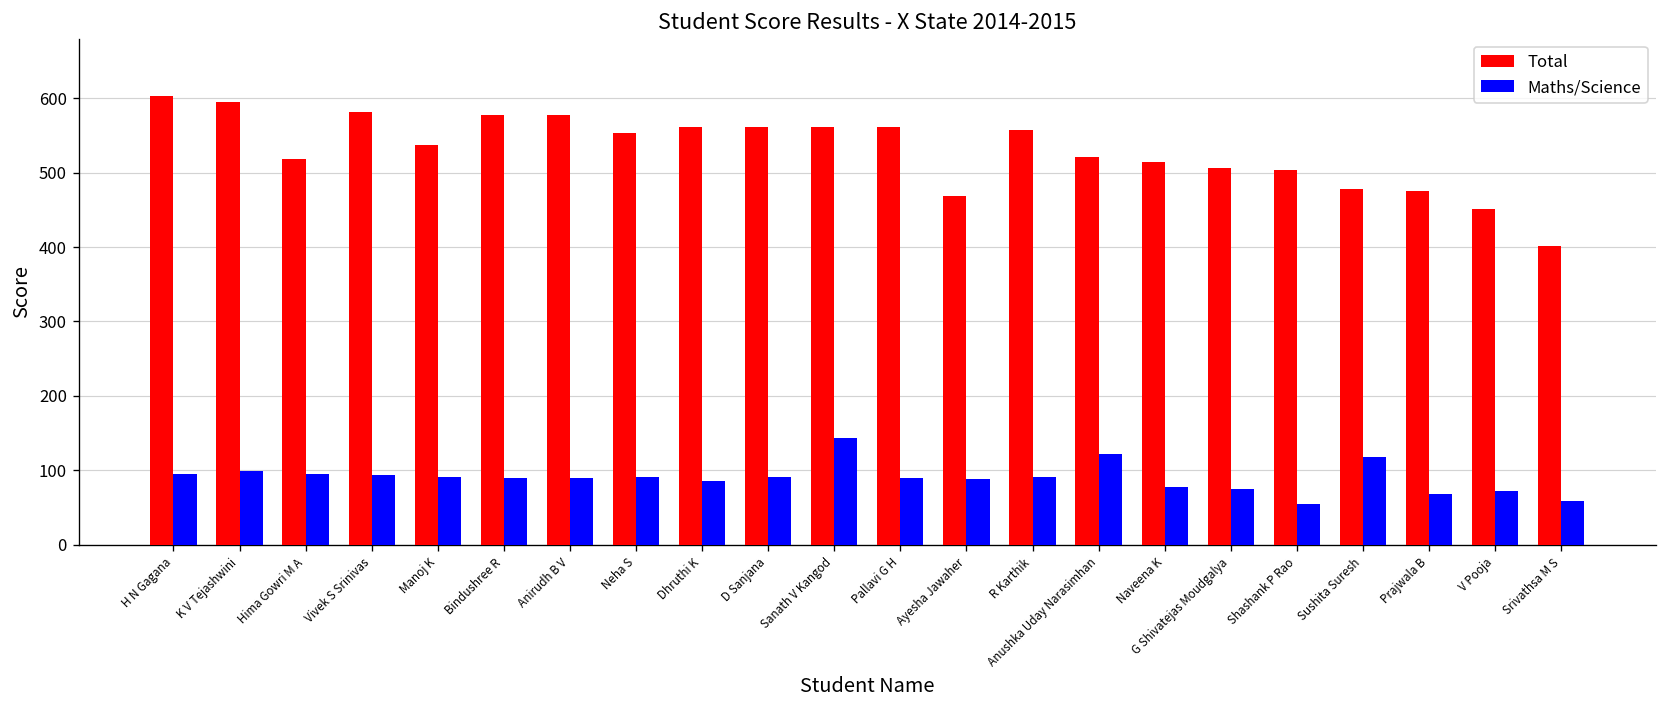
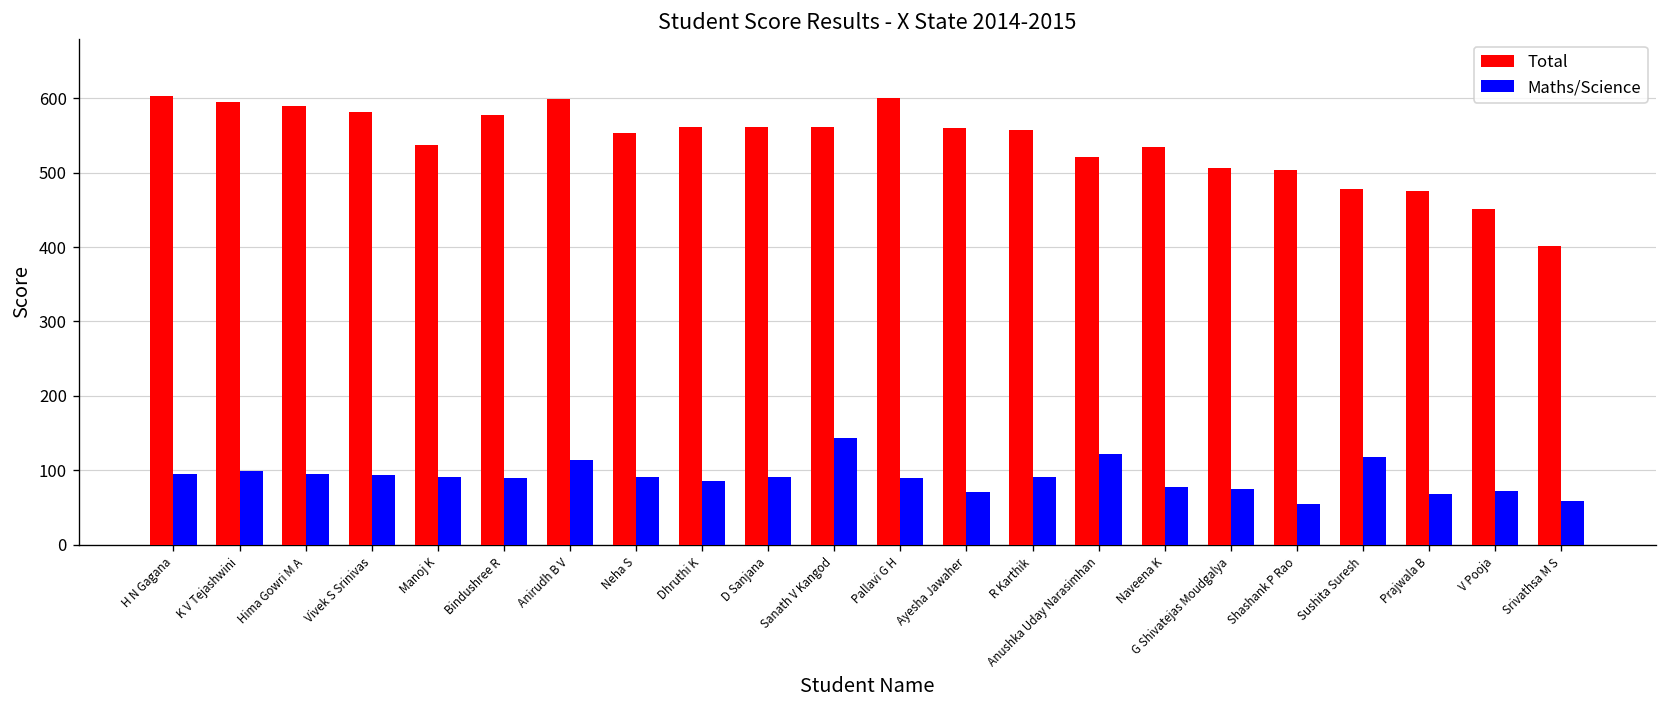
  {
    "Total": {
      "H N Gagana": 600,
      "K V Tejashwini": 600,
-     "Hima Gowri M A": 520,
+     "Hima Gowri M A": 590,
      "Vivek S Srinivas": 580,
      "Manoj K": 540,
      "Bindushree R": 580,
-     "Anirudh B V": 580,
+     "Anirudh B V": 600,
      "Neha S": 550,
      "Dhruthi K": 560,
      "D Sanjana": 560,
      "Sanath V Kangod": 560,
-     "Pallavi G H": 560,
-     "Ayesha Jawaher": 470,
+     "Pallavi G H": 600,
+     "Ayesha Jawaher": 560,
      "R Karthik": 560,
      "Anushka Uday Narasimhan": 520,
-     "Naveena K": 520,
+     "Naveena K": 540,
      "G Shivatejas Moudgalya": 510,
      "Shashank P Rao": 500,
      "Sushita Suresh": 480,
      "Prajwala B": 480,
      "V Pooja": 450,
      "Srivathsa M S": 400
    },
    "Maths/Science": {
      "H N Gagana": 100,
      "K V Tejashwini": 100,
      "Hima Gowri M A": 100,
      "Vivek S Srinivas": 90,
      "Manoj K": 90,
      "Bindushree R": 90,
-     "Anirudh B V": 90,
+     "Anirudh B V": 110,
      "Neha S": 90,
      "Dhruthi K": 90,
      "D Sanjana": 90,
      "Sanath V Kangod": 140,
      "Pallavi G H": 90,
-     "Ayesha Jawaher": 90,
+     "Ayesha Jawaher": 70,
      "R Karthik": 90,
      "Anushka Uday Narasimhan": 120,
      "Naveena K": 80,
      "G Shivatejas Moudgalya": 80,
      "Shashank P Rao": 60,
      "Sushita Suresh": 120,
      "Prajwala B": 70,
      "V Pooja": 70,
      "Srivathsa M S": 60
    }
  }
